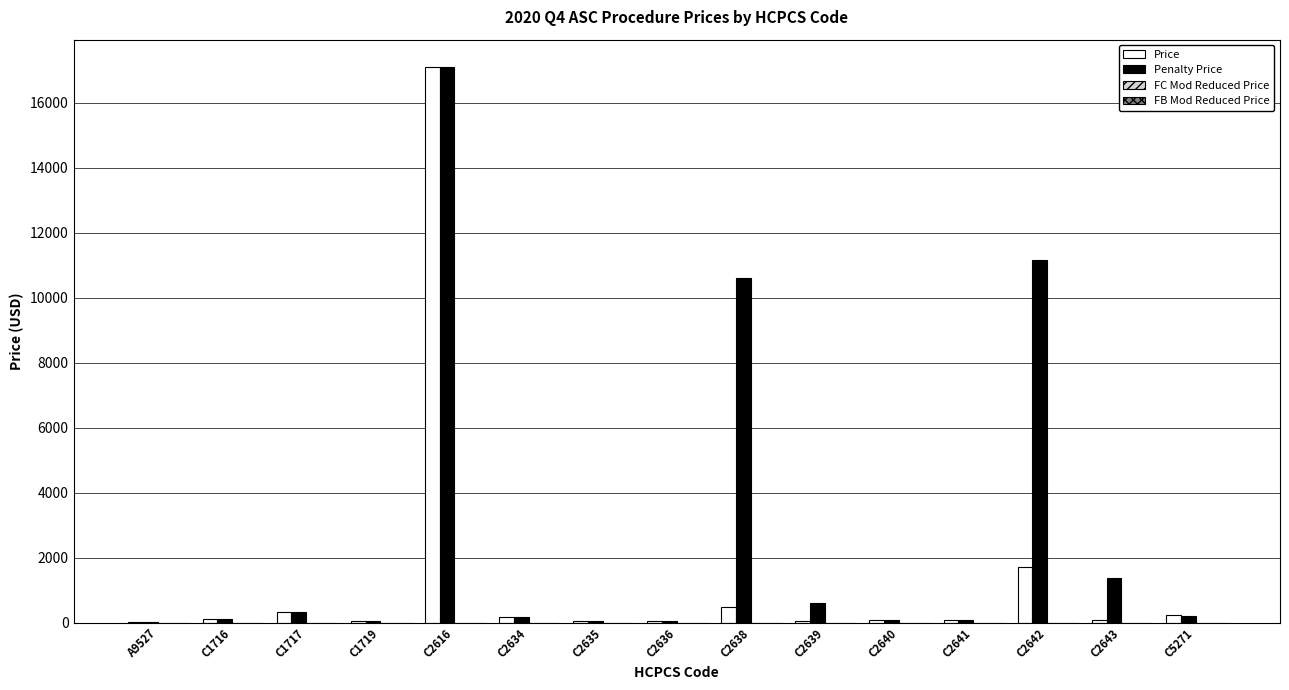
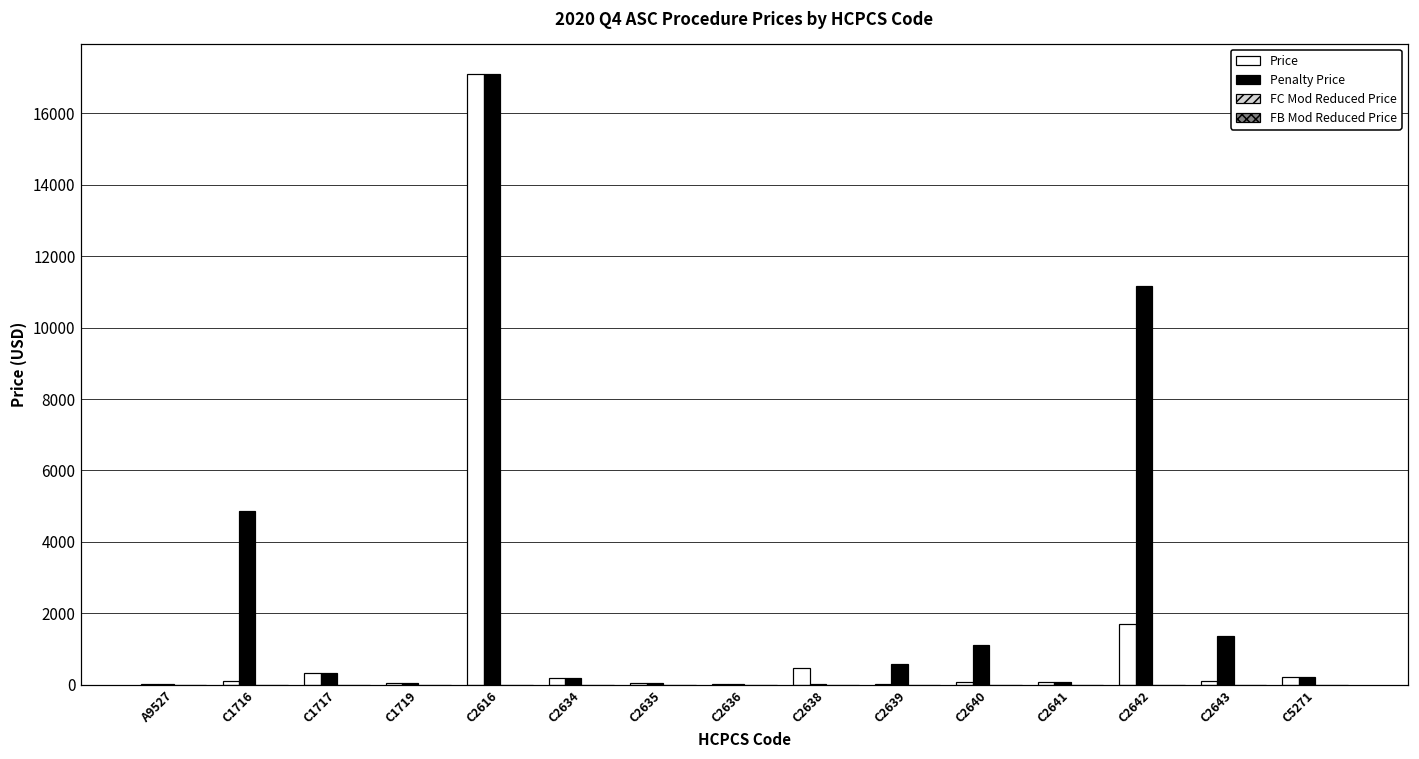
  {
    "Price": {
      "C1716": 100,
      "C1717": 300,
      "C2616": 17100,
      "C2634": 200,
      "C2638": 500,
      "C2640": 100,
      "C2642": 1700,
      "C2643": 100,
      "C5271": 200
    },
    "Penalty Price": {
-     "C1716": 100,
+     "C1716": 4900,
      "C1717": 300,
      "C2616": 17100,
      "C2634": 200,
-     "C2638": 10600,
+     "C2638": 0,
      "C2639": 600,
-     "C2640": 100,
+     "C2640": 1100,
      "C2642": 11200,
      "C2643": 1400,
      "C5271": 200
    },
    "FC Mod Reduced Price": {
      "A9527": 0,
      "C1716": 0,
      "C1717": 0,
      "C1719": 0,
      "C2616": 0,
      "C2634": 0,
      "C2635": 0,
      "C2636": 0,
      "C2638": 0,
      "C2639": 0,
      "C2640": 0,
      "C2641": 0,
      "C2642": 0,
      "C2643": 0,
      "C5271": 0
    },
    "FB Mod Reduced Price": {
      "A9527": 0,
      "C1716": 0,
      "C1717": 0,
      "C1719": 0,
      "C2616": 0,
      "C2634": 0,
      "C2635": 0,
      "C2636": 0,
      "C2638": 0,
      "C2639": 0,
      "C2640": 0,
      "C2641": 0,
      "C2642": 0,
      "C2643": 0,
      "C5271": 0
    }
  }
